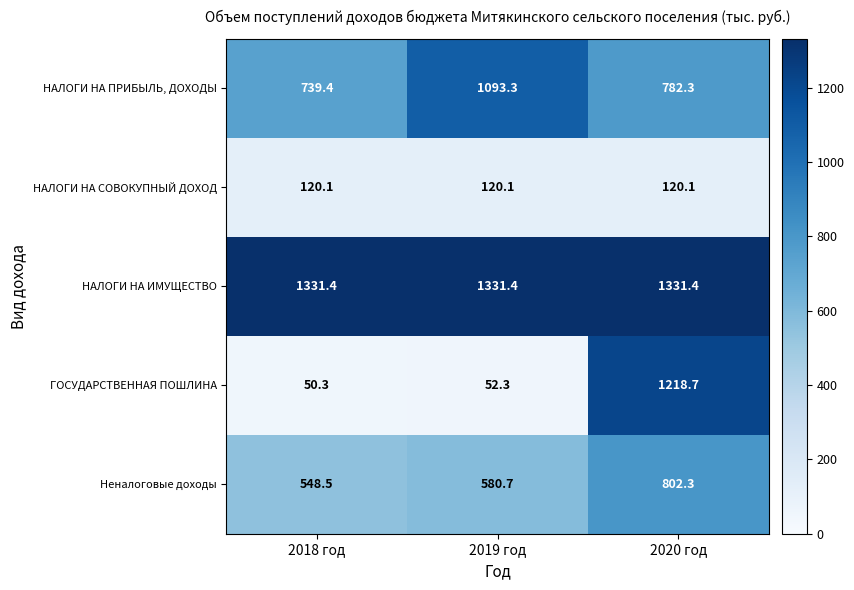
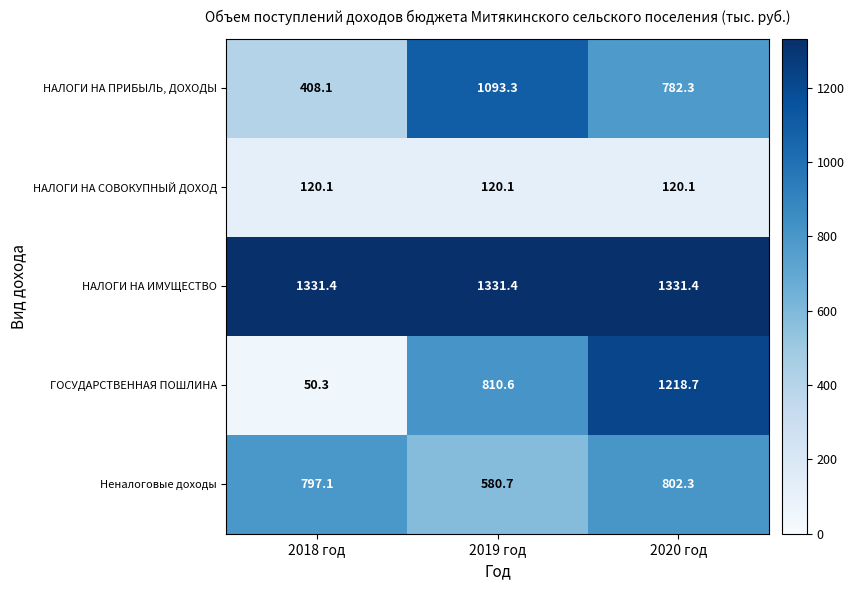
  {
    "НАЛОГИ НА ПРИБЫЛЬ, ДОХОДЫ": {
-     "2018 год": 739.4,
+     "2018 год": 408.1,
      "2019 год": 1093.3,
      "2020 год": 782.3
    },
    "НАЛОГИ НА СОВОКУПНЫЙ ДОХОД": {
      "2018 год": 120.1,
      "2019 год": 120.1,
      "2020 год": 120.1
    },
    "НАЛОГИ НА ИМУЩЕСТВО": {
      "2018 год": 1331.4,
      "2019 год": 1331.4,
      "2020 год": 1331.4
    },
    "ГОСУДАРСТВЕННАЯ ПОШЛИНА": {
      "2018 год": 50.3,
-     "2019 год": 52.3,
+     "2019 год": 810.6,
      "2020 год": 1218.7
    },
    "Неналоговые доходы": {
-     "2018 год": 548.5,
+     "2018 год": 797.1,
      "2019 год": 580.7,
      "2020 год": 802.3
    }
  }
